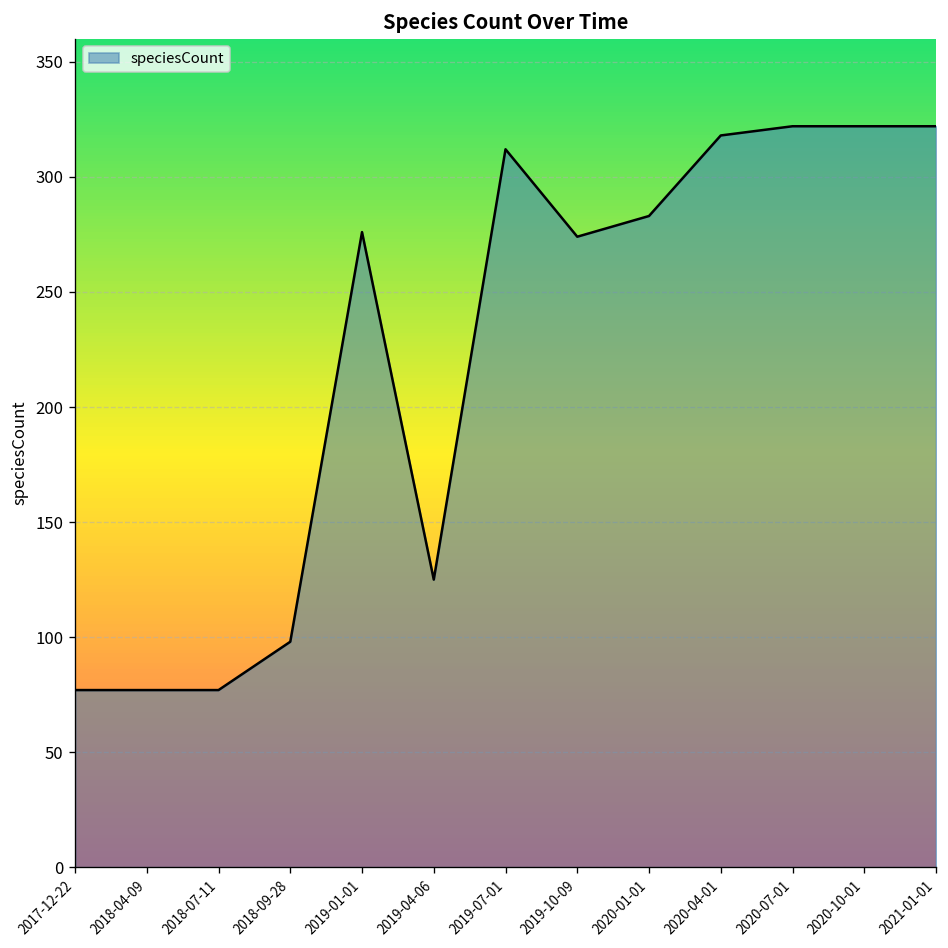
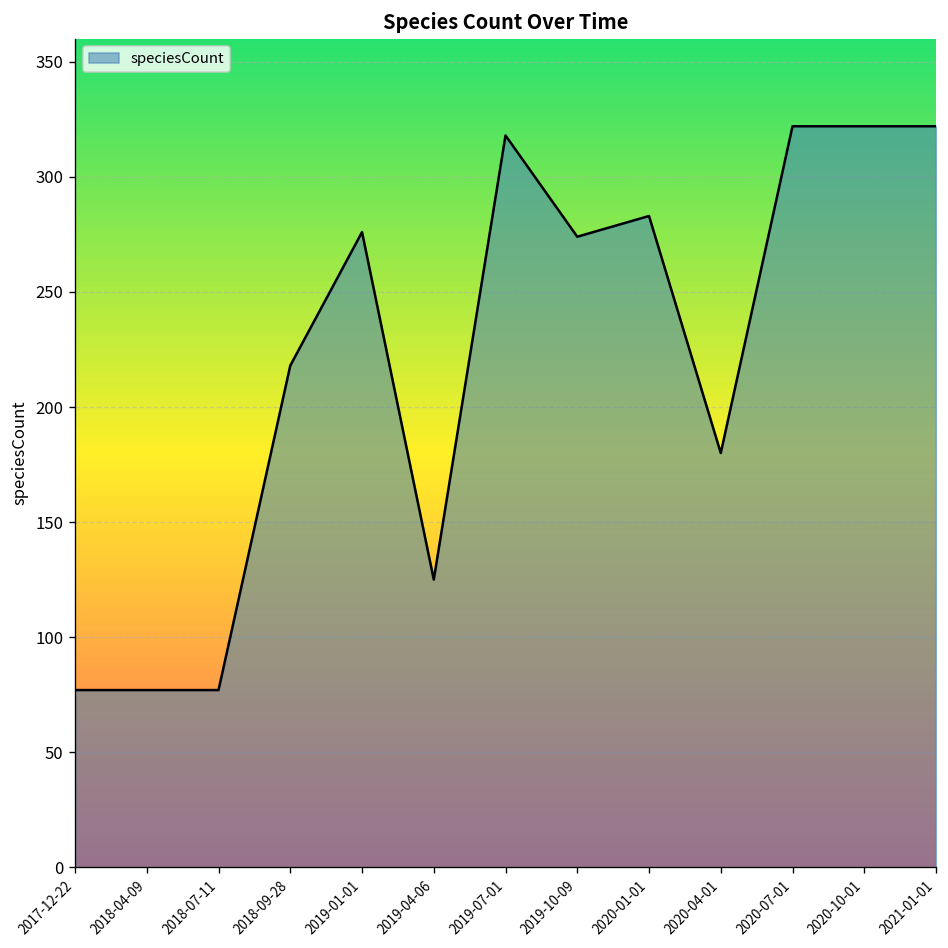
  {
    "2017-12-22": 77,
    "2018-04-09": 77,
    "2018-07-11": 77,
-   "2018-09-28": 98,
+   "2018-09-28": 218,
    "2019-01-01": 276,
    "2019-04-06": 125,
-   "2019-07-01": 312,
+   "2019-07-01": 318,
    "2019-10-09": 274,
    "2020-01-01": 283,
-   "2020-04-01": 318,
+   "2020-04-01": 180,
    "2020-07-01": 322,
    "2020-10-01": 322,
    "2021-01-01": 322
  }
